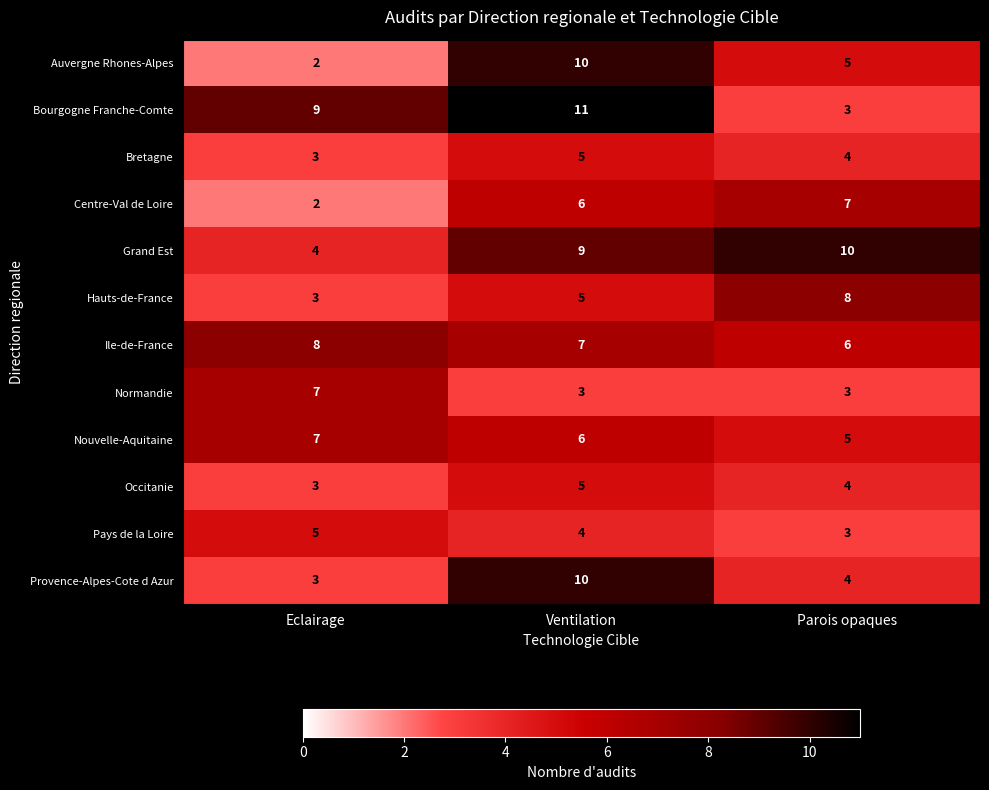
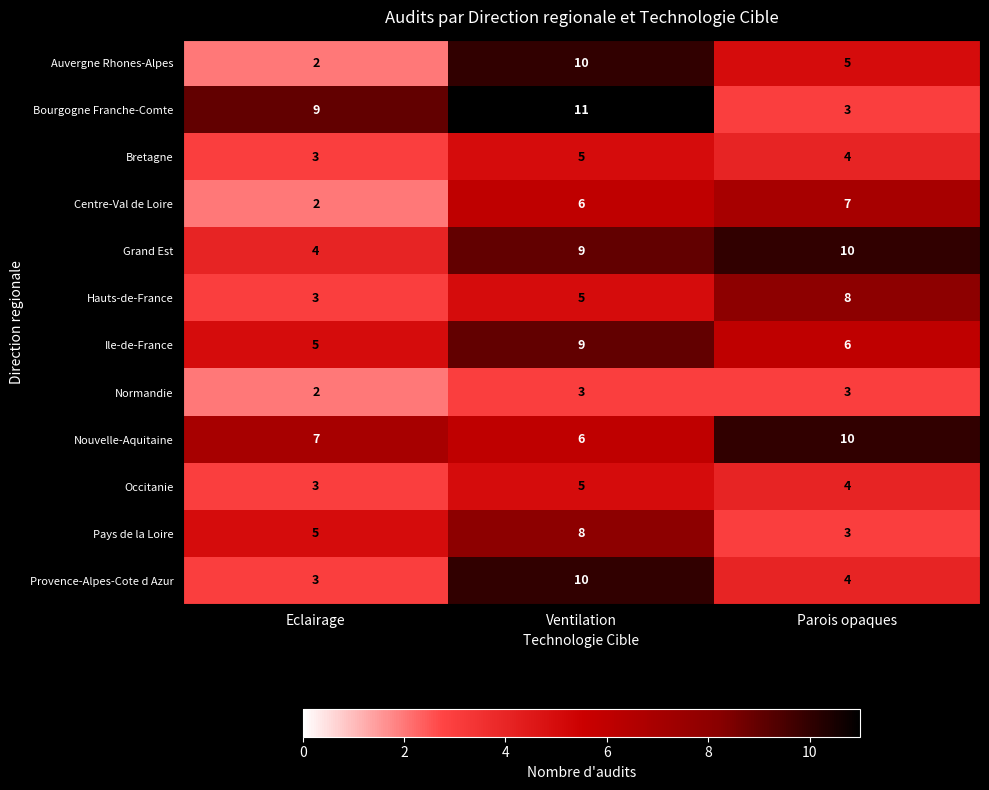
  {
    "Auvergne Rhones-Alpes": {
      "Eclairage": 2,
      "Ventilation": 10,
      "Parois opaques": 5
    },
    "Bourgogne Franche-Comte": {
      "Eclairage": 9,
      "Ventilation": 11,
      "Parois opaques": 3
    },
    "Bretagne": {
      "Eclairage": 3,
      "Ventilation": 5,
      "Parois opaques": 4
    },
    "Centre-Val de Loire": {
      "Eclairage": 2,
      "Ventilation": 6,
      "Parois opaques": 7
    },
    "Grand Est": {
      "Eclairage": 4,
      "Ventilation": 9,
      "Parois opaques": 10
    },
    "Hauts-de-France": {
      "Eclairage": 3,
      "Ventilation": 5,
      "Parois opaques": 8
    },
    "Ile-de-France": {
-     "Eclairage": 8,
-     "Ventilation": 7,
+     "Eclairage": 5,
+     "Ventilation": 9,
      "Parois opaques": 6
    },
    "Normandie": {
-     "Eclairage": 7,
+     "Eclairage": 2,
      "Ventilation": 3,
      "Parois opaques": 3
    },
    "Nouvelle-Aquitaine": {
      "Eclairage": 7,
      "Ventilation": 6,
-     "Parois opaques": 5
+     "Parois opaques": 10
    },
    "Occitanie": {
      "Eclairage": 3,
      "Ventilation": 5,
      "Parois opaques": 4
    },
    "Pays de la Loire": {
      "Eclairage": 5,
-     "Ventilation": 4,
+     "Ventilation": 8,
      "Parois opaques": 3
    },
    "Provence-Alpes-Cote d Azur": {
      "Eclairage": 3,
      "Ventilation": 10,
      "Parois opaques": 4
    }
  }
